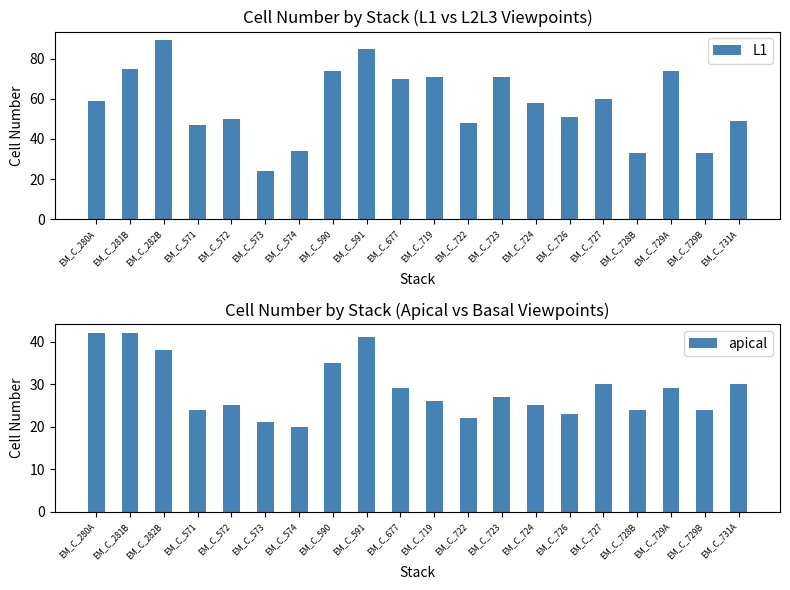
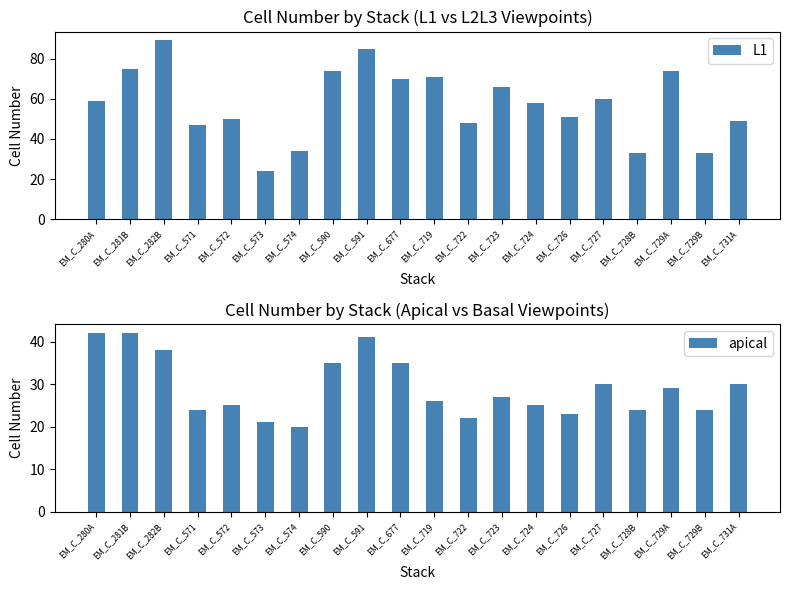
  {
    "Cell Number by Stack (L1 vs L2L3 Viewpoints)": {
      "EM_C_280A": 59,
      "EM_C_281B": 75,
      "EM_C_282B": 89,
      "EM_C_571": 47,
      "EM_C_572": 50,
      "EM_C_573": 24,
      "EM_C_574": 34,
      "EM_C_590": 74,
      "EM_C_591": 85,
      "EM_C_677": 70,
      "EM_C_719": 71,
      "EM_C_722": 48,
-     "EM_C_723": 71,
+     "EM_C_723": 66,
      "EM_C_724": 58,
      "EM_C_726": 51,
      "EM_C_727": 60,
      "EM_C_728B": 33,
      "EM_C_729A": 74,
      "EM_C_729B": 33,
      "EM_C_731A": 49
    },
    "Cell Number by Stack (Apical vs Basal Viewpoints)": {
      "EM_C_280A": 42,
      "EM_C_281B": 42,
      "EM_C_282B": 38,
      "EM_C_571": 24,
      "EM_C_572": 25,
      "EM_C_573": 21,
      "EM_C_574": 20,
      "EM_C_590": 35,
      "EM_C_591": 41,
-     "EM_C_677": 29,
+     "EM_C_677": 35,
      "EM_C_719": 26,
      "EM_C_722": 22,
      "EM_C_723": 27,
      "EM_C_724": 25,
      "EM_C_726": 23,
      "EM_C_727": 30,
      "EM_C_728B": 24,
      "EM_C_729A": 29,
      "EM_C_729B": 24,
      "EM_C_731A": 30
    }
  }
